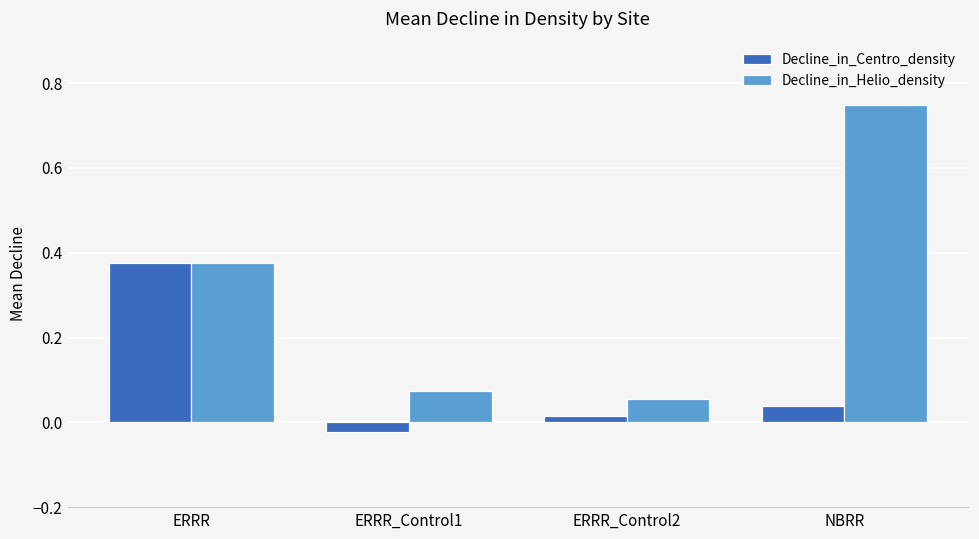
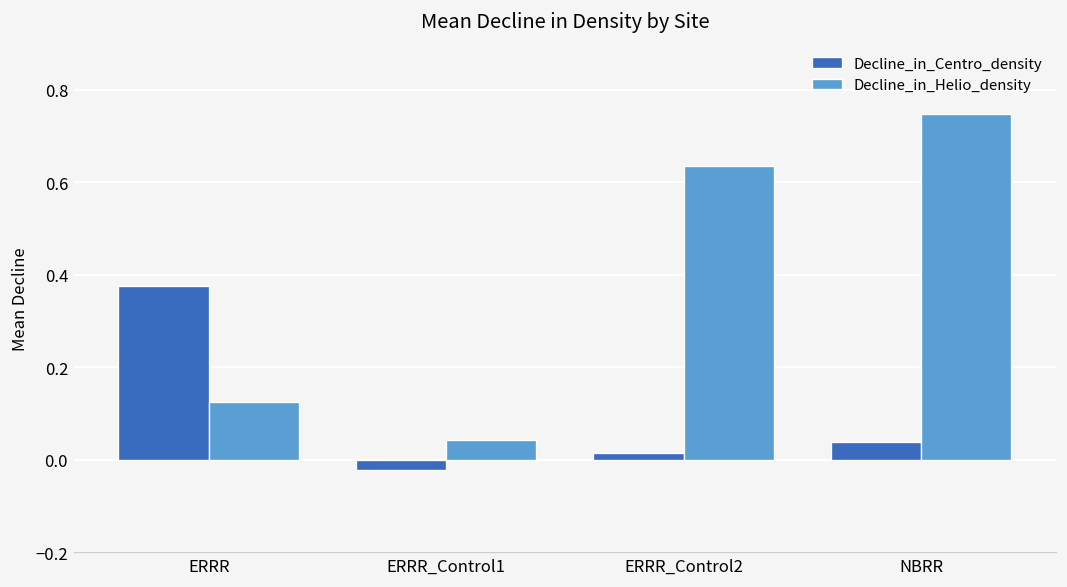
  {
    "Decline_in_Centro_density": {
      "ERRR": 0.38,
      "ERRR_Control1": -0.02,
      "ERRR_Control2": 0.01,
      "NBRR": 0.04
    },
    "Decline_in_Helio_density": {
-     "ERRR": 0.38,
-     "ERRR_Control1": 0.07,
-     "ERRR_Control2": 0.06,
+     "ERRR": 0.13,
+     "ERRR_Control1": 0.04,
+     "ERRR_Control2": 0.63,
      "NBRR": 0.75
    }
  }
